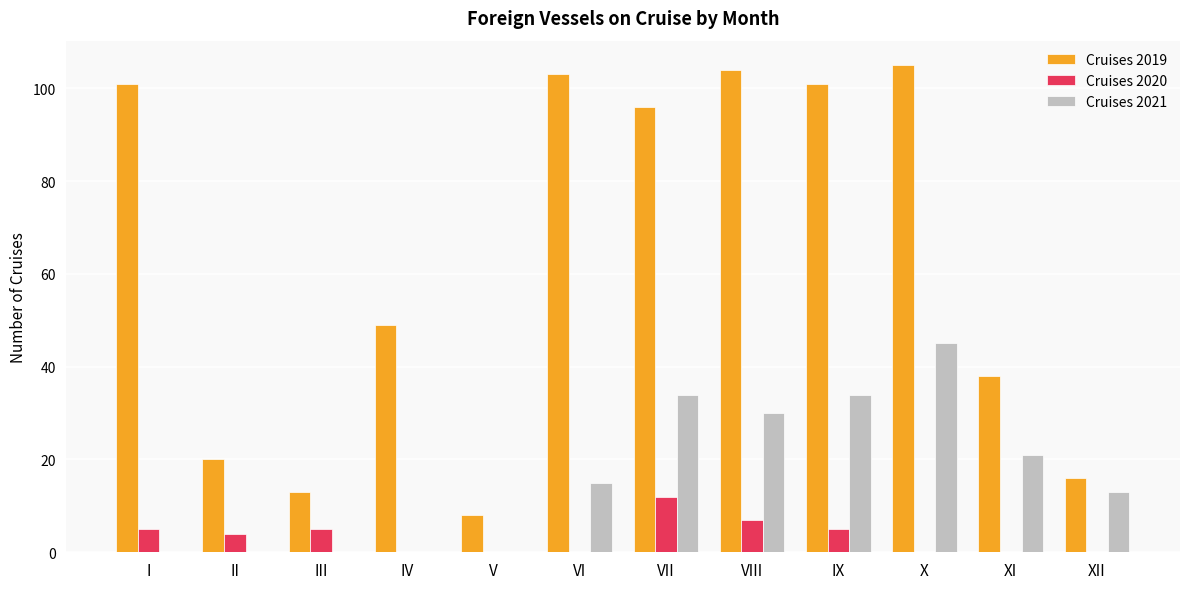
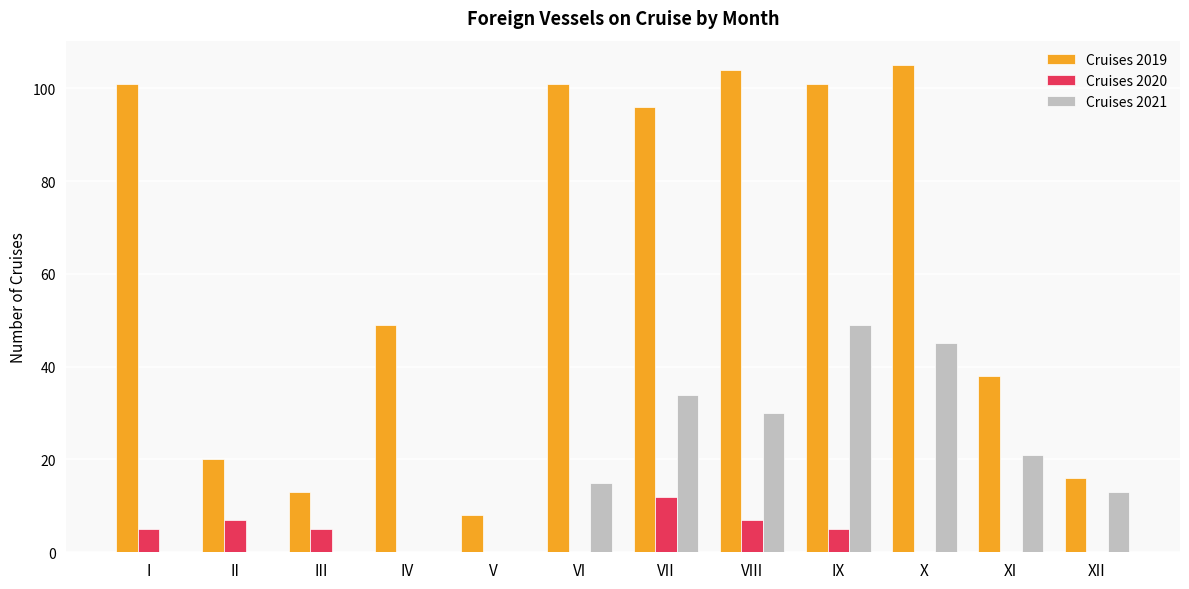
  {
    "Cruises 2019": {
      "I": 101,
      "II": 20,
      "III": 13,
      "IV": 49,
      "V": 8,
-     "VI": 103,
+     "VI": 101,
      "VII": 96,
      "VIII": 104,
      "IX": 101,
      "X": 105,
      "XI": 38,
      "XII": 16
    },
    "Cruises 2020": {
      "I": 5,
-     "II": 4,
+     "II": 7,
      "III": 5,
      "IV": 0,
      "V": 0,
      "VI": 0,
      "VII": 12,
      "VIII": 7,
      "IX": 5,
      "X": 0,
      "XI": 0,
      "XII": 0
    },
    "Cruises 2021": {
      "I": 0,
      "II": 0,
      "III": 0,
      "IV": 0,
      "V": 0,
      "VI": 15,
      "VII": 34,
      "VIII": 30,
-     "IX": 34,
+     "IX": 49,
      "X": 45,
      "XI": 21,
      "XII": 13
    }
  }
